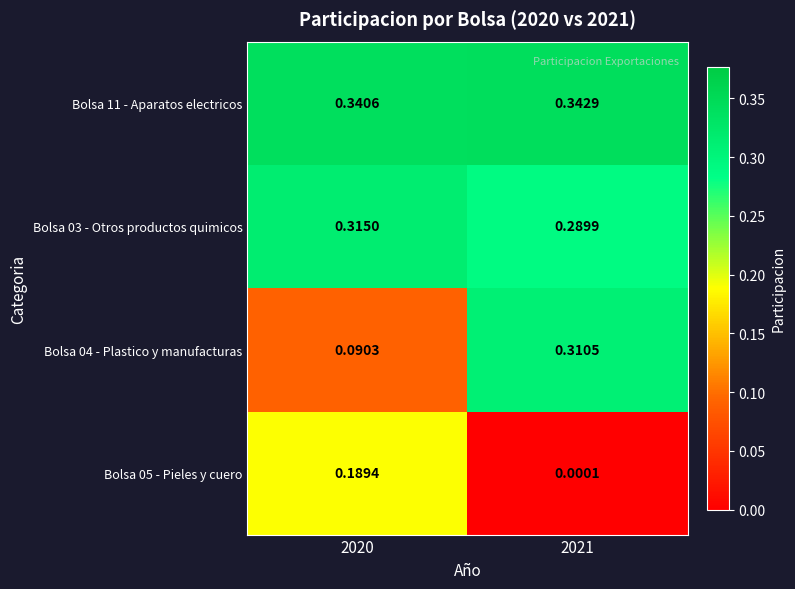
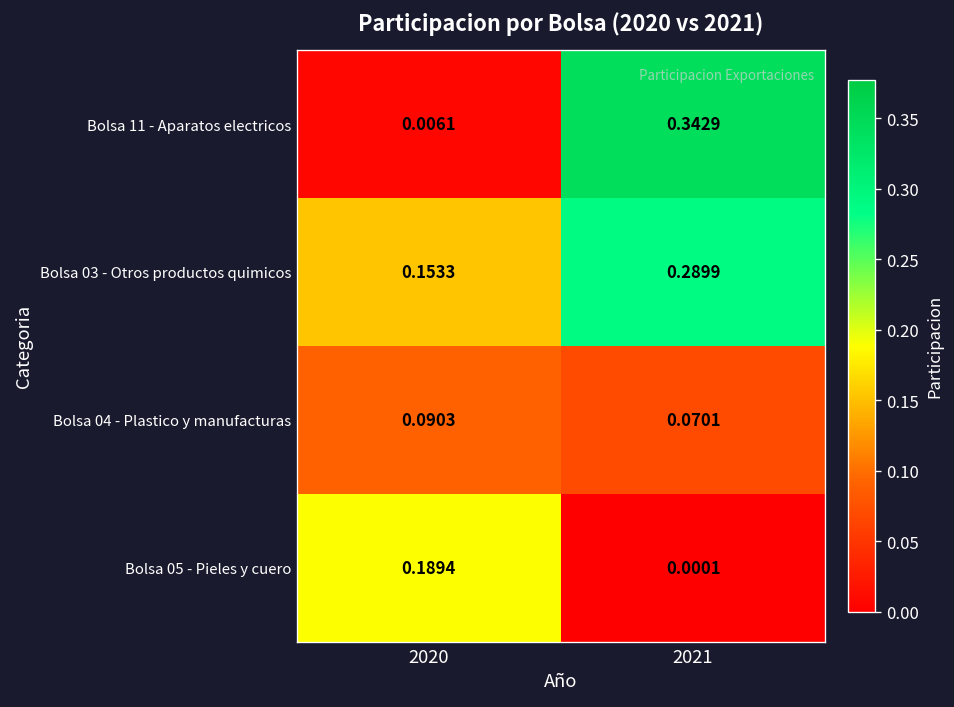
  {
    "Bolsa 11 - Aparatos electricos": {
-     "2020": 0.3406
+     "2020": 0.0061
    },
    "Bolsa 03 - Otros productos quimicos": {
-     "2020": 0.3150,
+     "2020": 0.1533,
      "2021": 0.2899
    },
    "Bolsa 04 - Plastico y manufacturas": {
      "2020": 0.0903,
-     "2021": 0.3105
+     "2021": 0.0701
    },
    "Bolsa 05 - Pieles y cuero": {
      "2020": 0.1894,
      "2021": 0.0001
    }
  }
